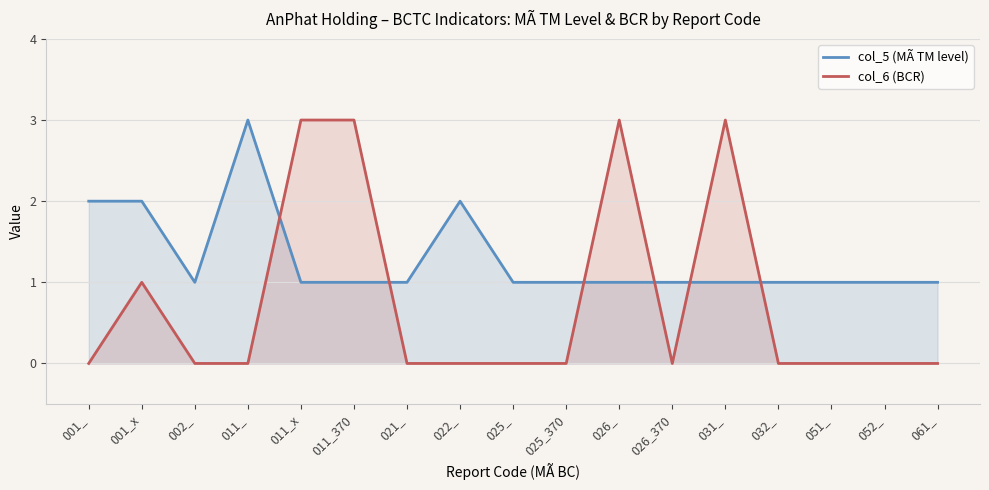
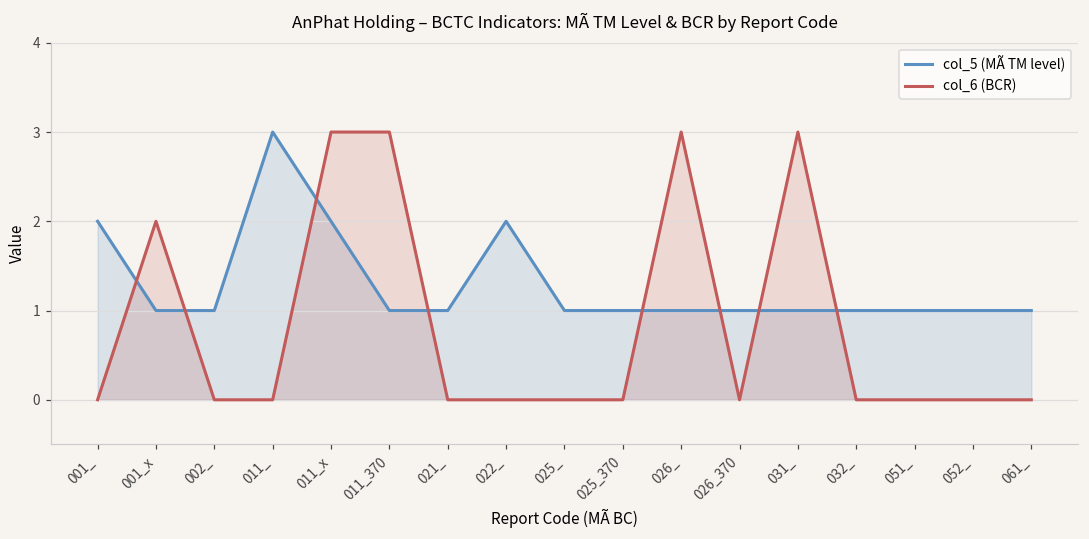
  {
    "col_5 (MÃ TM level)": {
      "001_": 2,
-     "001_x": 2,
+     "001_x": 1,
      "002_": 1,
      "011_": 3,
-     "011_x": 1,
+     "011_x": 2,
      "011_370": 1,
      "021_": 1,
      "022_": 2,
      "025_": 1,
      "025_370": 1,
      "026_": 1,
      "026_370": 1,
      "031_": 1,
      "032_": 1,
      "051_": 1,
      "052_": 1,
      "061_": 1
    },
    "col_6 (BCR)": {
      "001_": 0,
-     "001_x": 1,
+     "001_x": 2,
      "002_": 0,
      "011_": 0,
      "011_x": 3,
      "011_370": 3,
      "021_": 0,
      "022_": 0,
      "025_": 0,
      "025_370": 0,
      "026_": 3,
      "026_370": 0,
      "031_": 3,
      "032_": 0,
      "051_": 0,
      "052_": 0,
      "061_": 0
    }
  }
